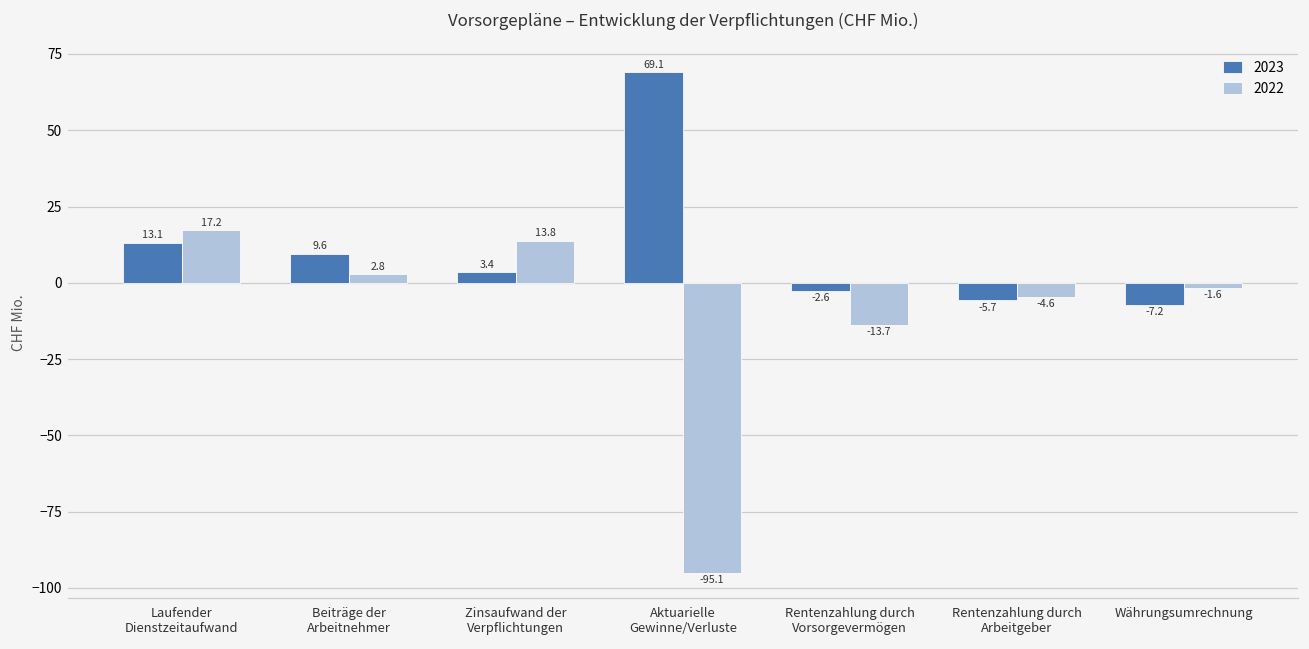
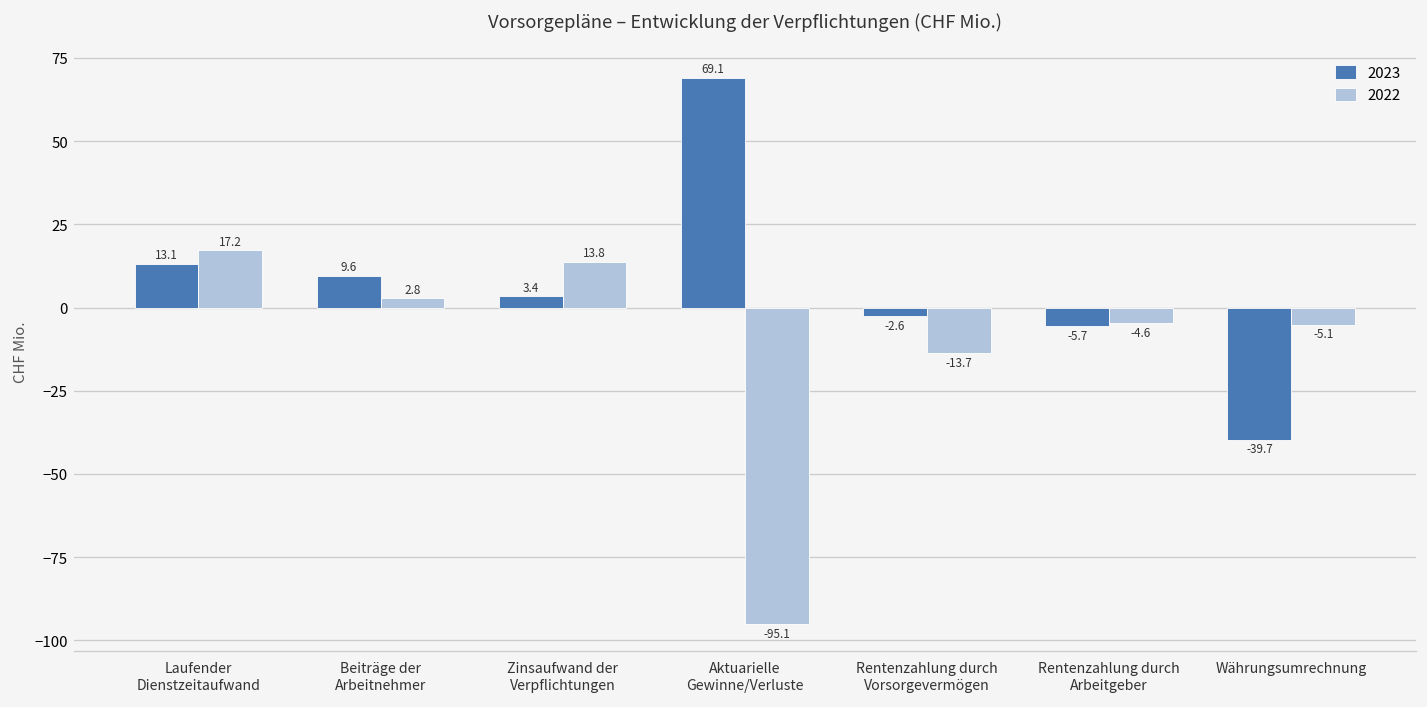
  {
    "2023": {
      "Laufender Dienstzeitaufwand": 13.1,
      "Beiträge der Arbeitnehmer": 9.6,
      "Zinsaufwand der Verpflichtungen": 3.4,
      "Aktuarielle Gewinne/Verluste": 69.1,
      "Rentenzahlung durch Vorsorgevermögen": -2.6,
      "Rentenzahlung durch Arbeitgeber": -5.7,
-     "Währungsumrechnung": -7.2
+     "Währungsumrechnung": -39.7
    },
    "2022": {
      "Laufender Dienstzeitaufwand": 17.2,
      "Beiträge der Arbeitnehmer": 2.8,
      "Zinsaufwand der Verpflichtungen": 13.8,
      "Aktuarielle Gewinne/Verluste": -95.1,
      "Rentenzahlung durch Vorsorgevermögen": -13.7,
      "Rentenzahlung durch Arbeitgeber": -4.6,
-     "Währungsumrechnung": -1.6
+     "Währungsumrechnung": -5.1
    }
  }
